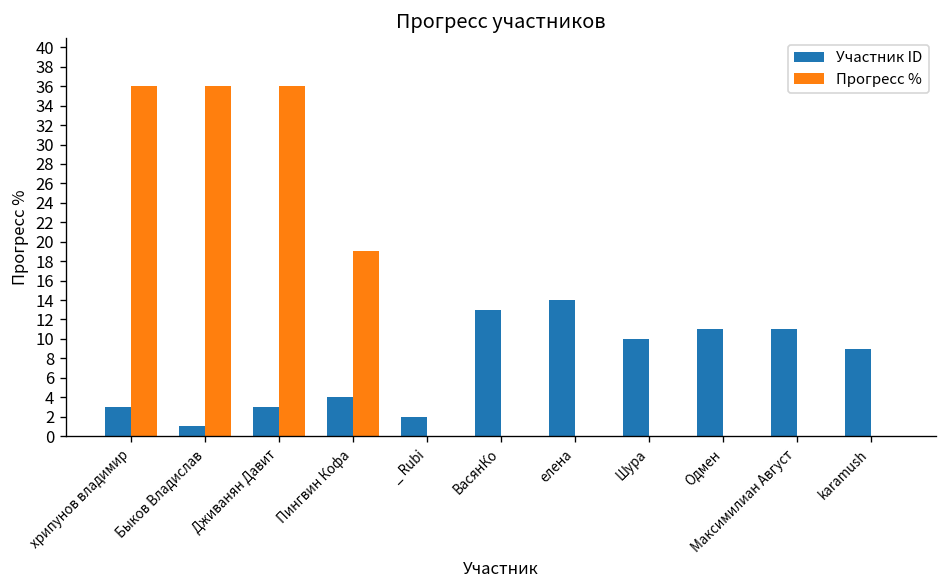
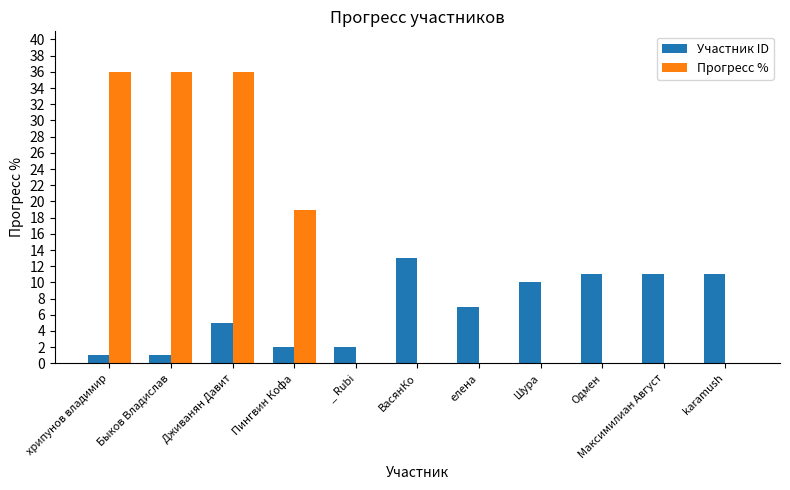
  {
    "Участник ID": {
-     "хрипунов владимир": 3,
+     "хрипунов владимир": 1,
      "Быков Владислав": 1,
-     "Дживанян Давит": 3,
-     "Пингвин Кофа": 4,
+     "Дживанян Давит": 5,
+     "Пингвин Кофа": 2,
      "_ Rubi": 2,
      "ВасянКо": 13,
-     "елена": 14,
+     "елена": 7,
      "Шура": 10,
      "Одмен": 11,
      "Максимилиан Август": 11,
-     "karamush": 9
+     "karamush": 11
    },
    "Прогресс %": {
      "хрипунов владимир": 36,
      "Быков Владислав": 36,
      "Дживанян Давит": 36,
      "Пингвин Кофа": 19,
      "_ Rubi": 0,
      "ВасянКо": 0,
      "елена": 0,
      "Шура": 0,
      "Одмен": 0,
      "Максимилиан Август": 0,
      "karamush": 0
    }
  }
